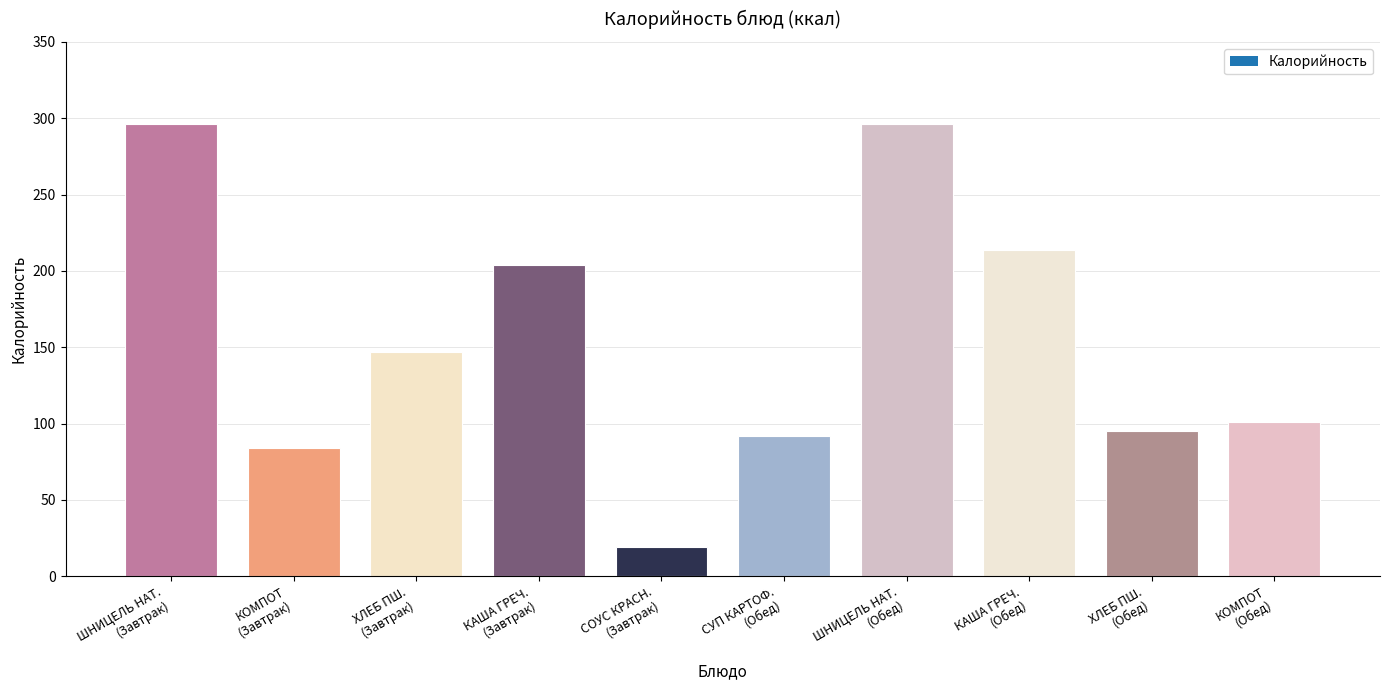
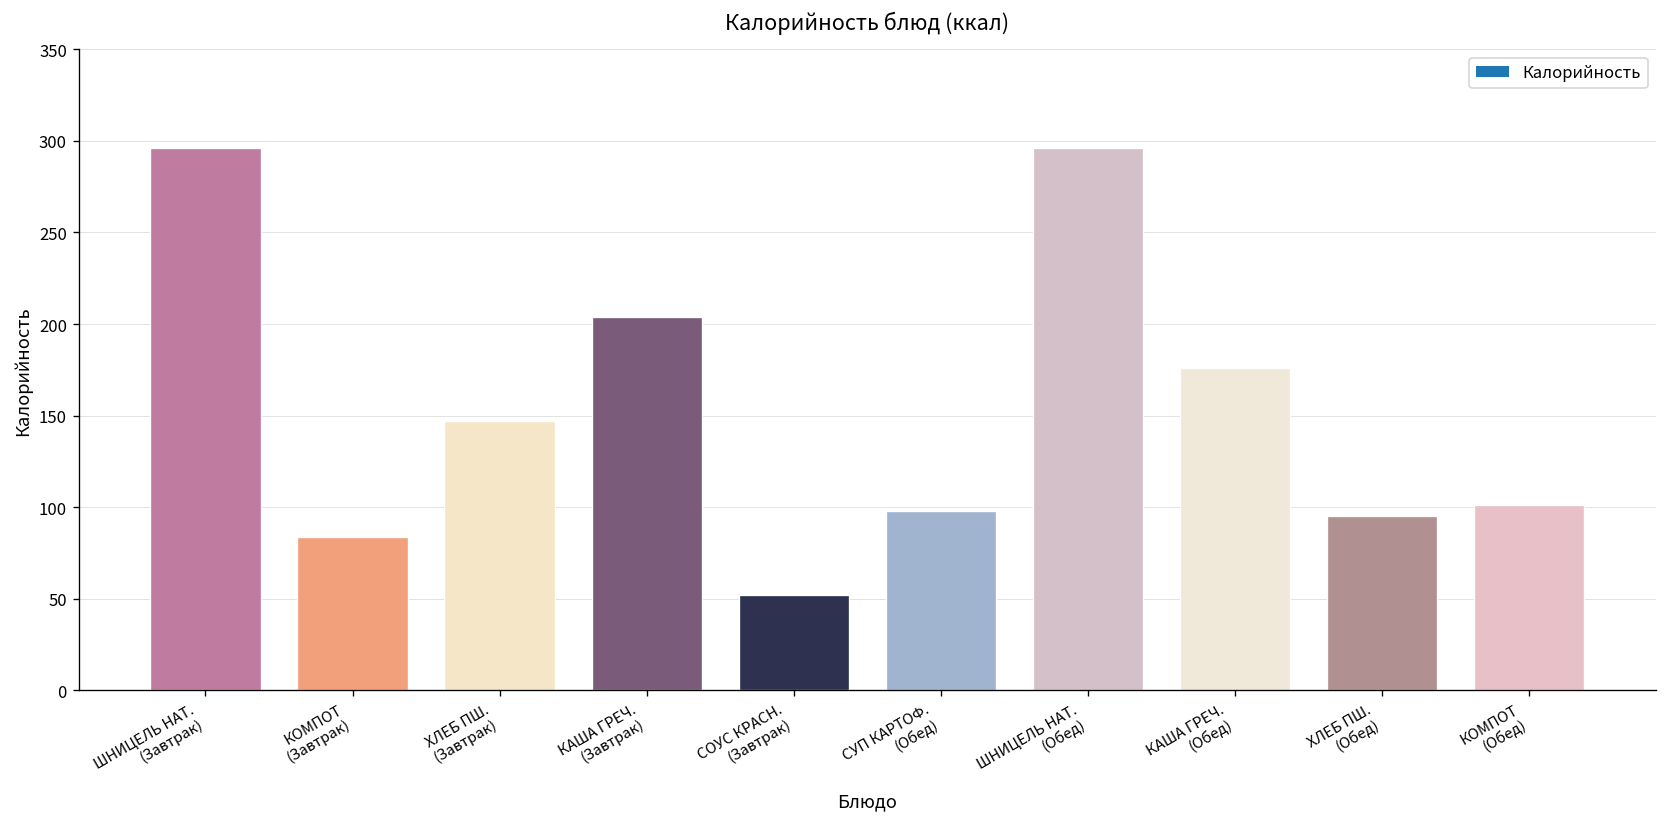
  {
    "ШНИЦЕЛЬ НАТ. (Завтрак)": 296,
    "КОМПОТ (Завтрак)": 84,
    "ХЛЕБ ПШ. (Завтрак)": 147,
    "КАША ГРЕЧ. (Завтрак)": 204,
-   "СОУС КРАСН. (Завтрак)": 19,
-   "СУП КАРТОФ. (Обед)": 92,
+   "СОУС КРАСН. (Завтрак)": 52,
+   "СУП КАРТОФ. (Обед)": 98,
    "ШНИЦЕЛЬ НАТ. (Обед)": 296,
-   "КАША ГРЕЧ. (Обед)": 214,
+   "КАША ГРЕЧ. (Обед)": 176,
    "ХЛЕБ ПШ. (Обед)": 95,
    "КОМПОТ (Обед)": 101
  }
